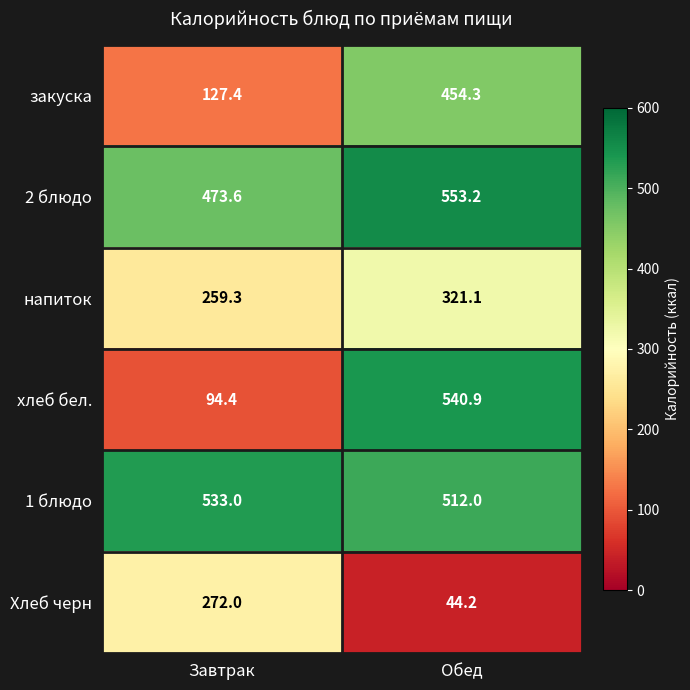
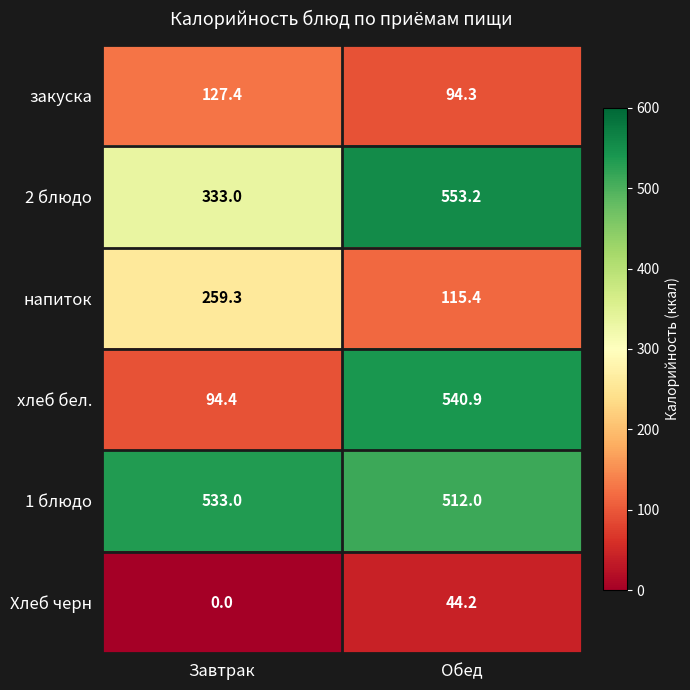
  {
    "закуска": {
      "Завтрак": 127.4,
-     "Обед": 454.3
+     "Обед": 94.3
    },
    "2 блюдо": {
-     "Завтрак": 473.6,
+     "Завтрак": 333.0,
      "Обед": 553.2
    },
    "напиток": {
      "Завтрак": 259.3,
-     "Обед": 321.1
+     "Обед": 115.4
    },
    "хлеб бел.": {
      "Завтрак": 94.4,
      "Обед": 540.9
    },
    "1 блюдо": {
      "Завтрак": 533.0,
      "Обед": 512.0
    },
    "Хлеб черн": {
-     "Завтрак": 272.0,
+     "Завтрак": 0.0,
      "Обед": 44.2
    }
  }
